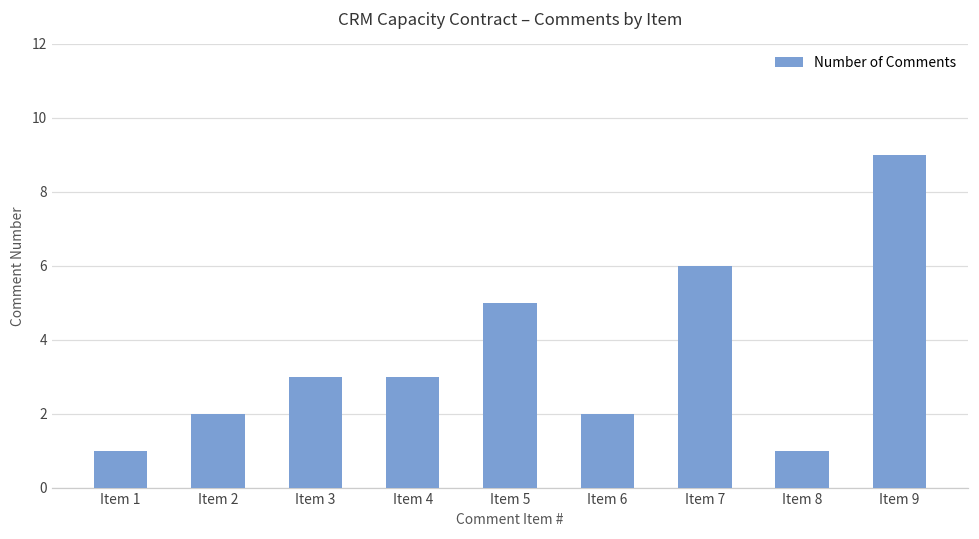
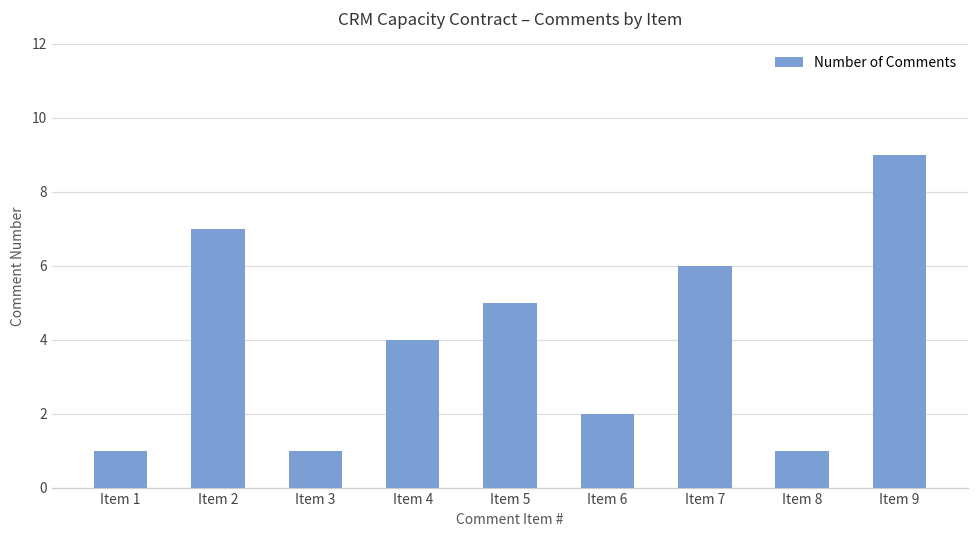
  {
    "Item 1": 1,
-   "Item 2": 2,
-   "Item 3": 3,
-   "Item 4": 3,
+   "Item 2": 7,
+   "Item 3": 1,
+   "Item 4": 4,
    "Item 5": 5,
    "Item 6": 2,
    "Item 7": 6,
    "Item 8": 1,
    "Item 9": 9
  }
